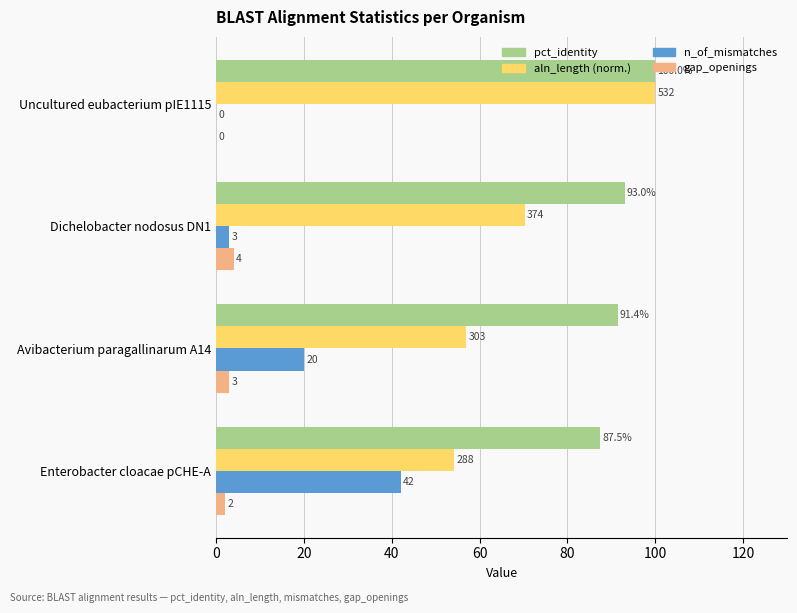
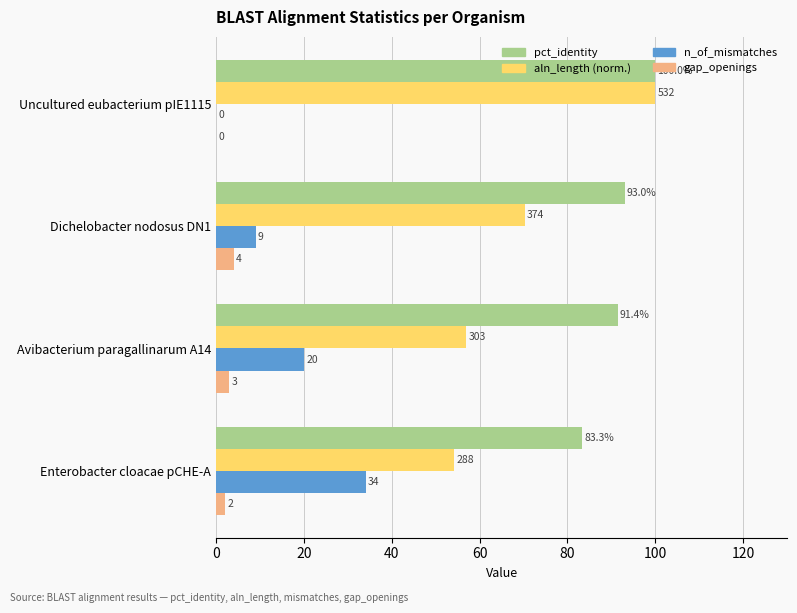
  {
    "pct_identity": {
      "Uncultured eubacterium pIE1115": "100.0%",
      "Dichelobacter nodosus DN1": "93.0%",
      "Avibacterium paragallinarum A14": "91.4%",
-     "Enterobacter cloacae pCHE-A": "87.5%"
+     "Enterobacter cloacae pCHE-A": "83.3%"
    },
    "n_of_mismatches": {
      "Uncultured eubacterium pIE1115": "0",
-     "Dichelobacter nodosus DN1": "3",
+     "Dichelobacter nodosus DN1": "9",
      "Avibacterium paragallinarum A14": "20",
-     "Enterobacter cloacae pCHE-A": "42"
+     "Enterobacter cloacae pCHE-A": "34"
    }
  }
